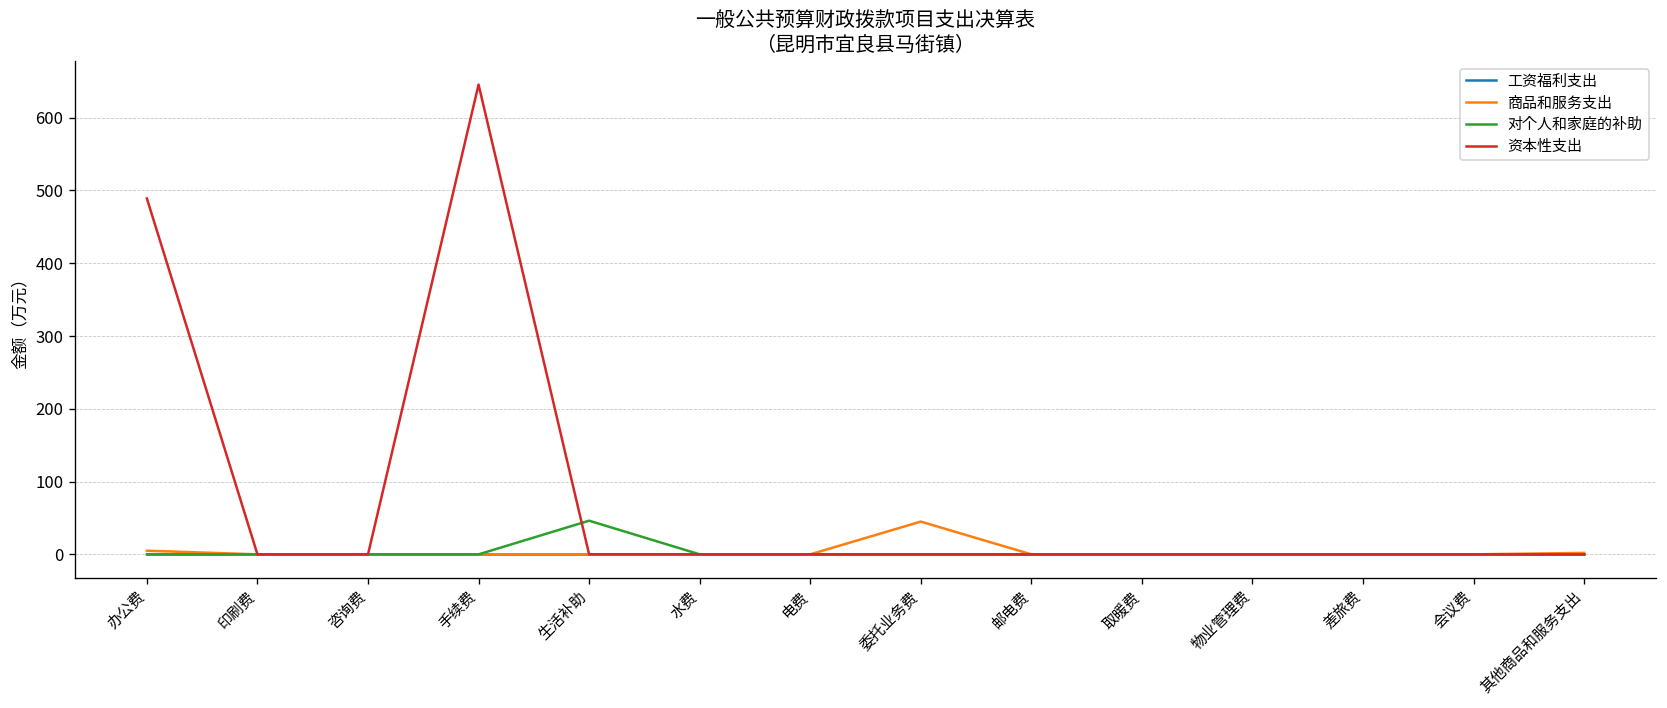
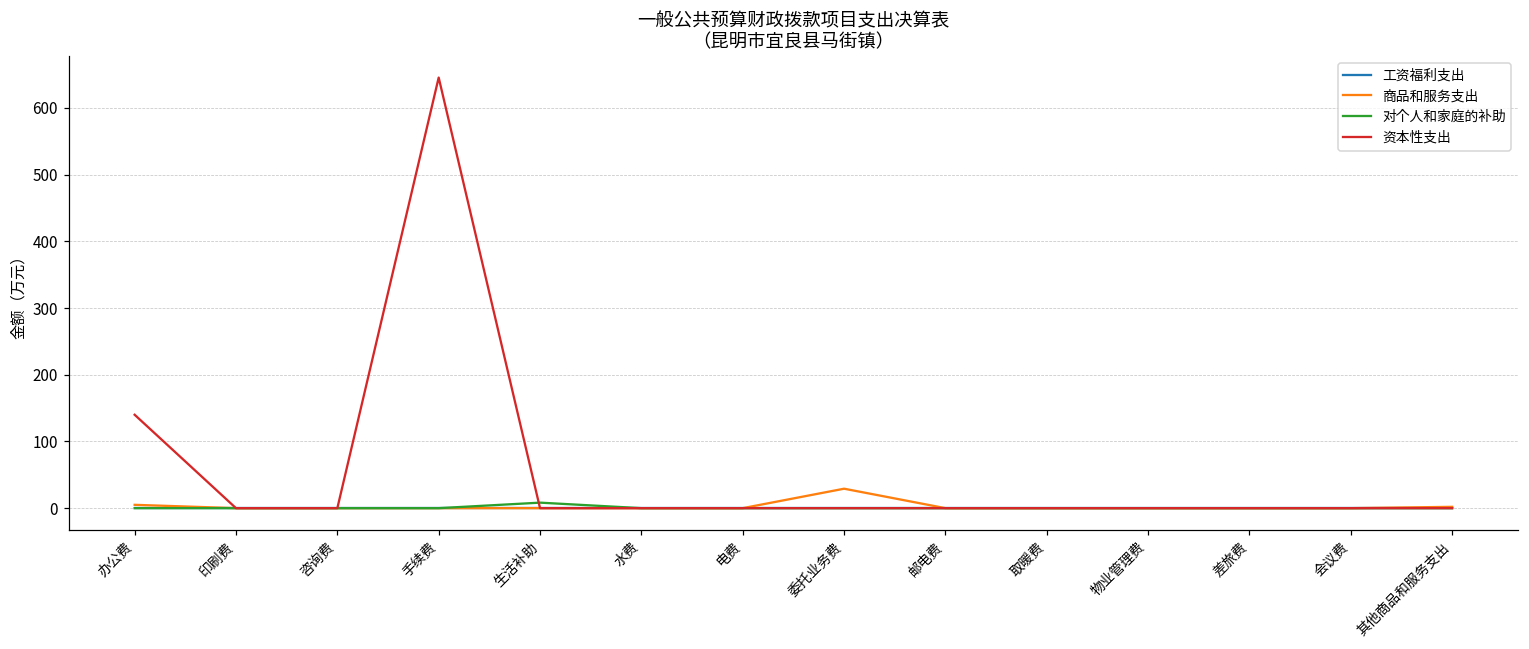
  {
    "商品和服务支出": {
      "办公费": 10,
-     "委托业务费": 50
+     "委托业务费": 30
    },
    "对个人和家庭的补助": {
-     "生活补助": 50
+     "生活补助": 10
    },
    "资本性支出": {
-     "办公费": 490,
+     "办公费": 140,
      "手续费": 650
    }
  }
